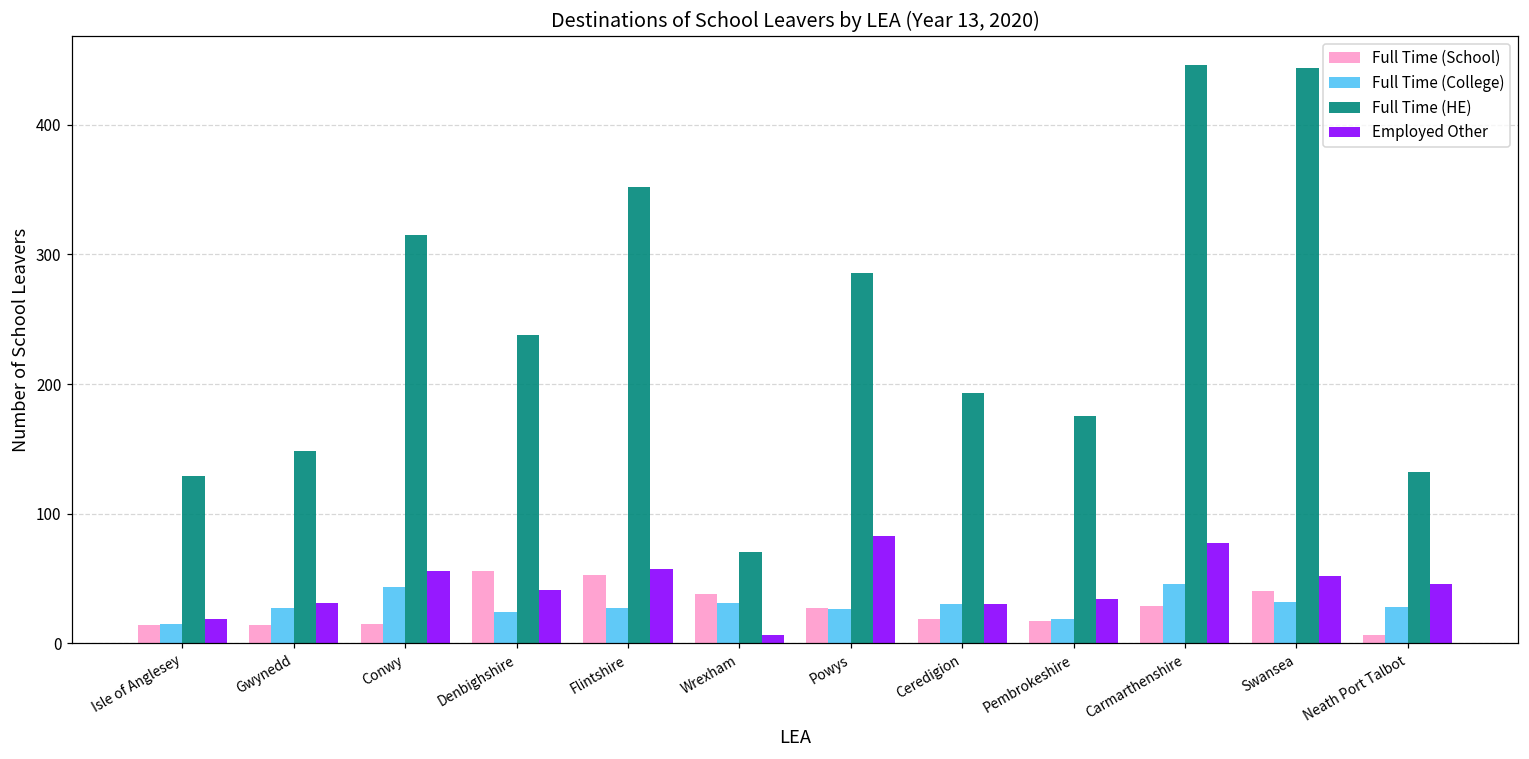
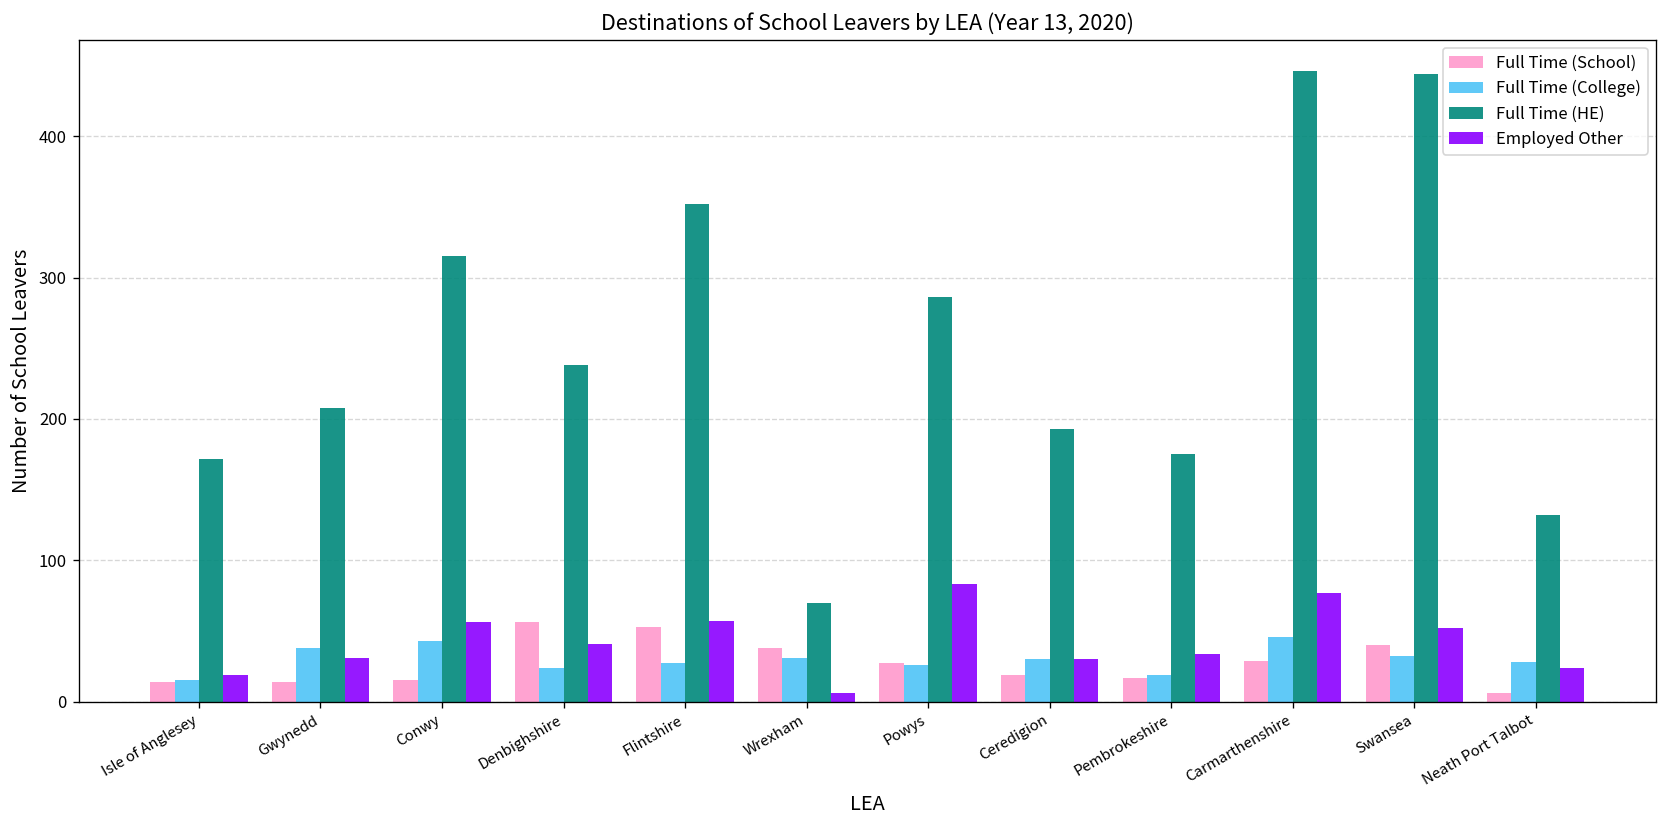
  {
    "Full Time (School)": {
      "Isle of Anglesey": 14,
      "Gwynedd": 14,
      "Conwy": 15,
      "Denbighshire": 56,
      "Flintshire": 53,
      "Wrexham": 38,
      "Powys": 27,
      "Ceredigion": 19,
      "Pembrokeshire": 17,
      "Carmarthenshire": 29,
      "Swansea": 40,
      "Neath Port Talbot": 6
    },
    "Full Time (College)": {
      "Isle of Anglesey": 15,
-     "Gwynedd": 27,
+     "Gwynedd": 38,
      "Conwy": 43,
      "Denbighshire": 24,
      "Flintshire": 27,
      "Wrexham": 31,
      "Powys": 26,
      "Ceredigion": 30,
      "Pembrokeshire": 19,
      "Carmarthenshire": 46,
      "Swansea": 32,
      "Neath Port Talbot": 28
    },
    "Full Time (HE)": {
-     "Isle of Anglesey": 129,
-     "Gwynedd": 148,
+     "Isle of Anglesey": 172,
+     "Gwynedd": 208,
      "Conwy": 315,
      "Denbighshire": 238,
      "Flintshire": 352,
      "Wrexham": 70,
      "Powys": 286,
      "Ceredigion": 193,
      "Pembrokeshire": 175,
      "Carmarthenshire": 446,
      "Swansea": 444,
      "Neath Port Talbot": 132
    },
    "Employed Other": {
      "Isle of Anglesey": 19,
      "Gwynedd": 31,
      "Conwy": 56,
      "Denbighshire": 41,
      "Flintshire": 57,
      "Wrexham": 6,
      "Powys": 83,
      "Ceredigion": 30,
      "Pembrokeshire": 34,
      "Carmarthenshire": 77,
      "Swansea": 52,
-     "Neath Port Talbot": 46
+     "Neath Port Talbot": 24
    }
  }
